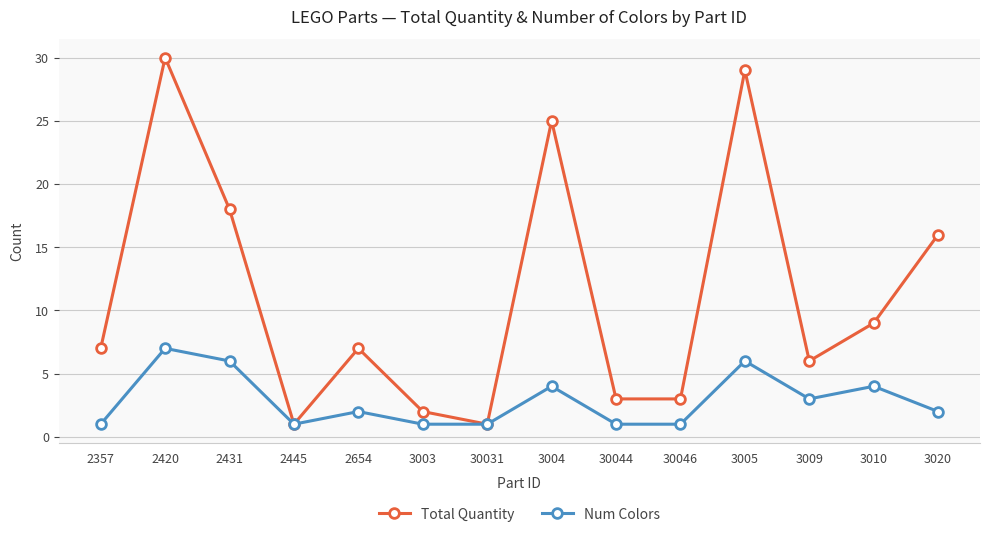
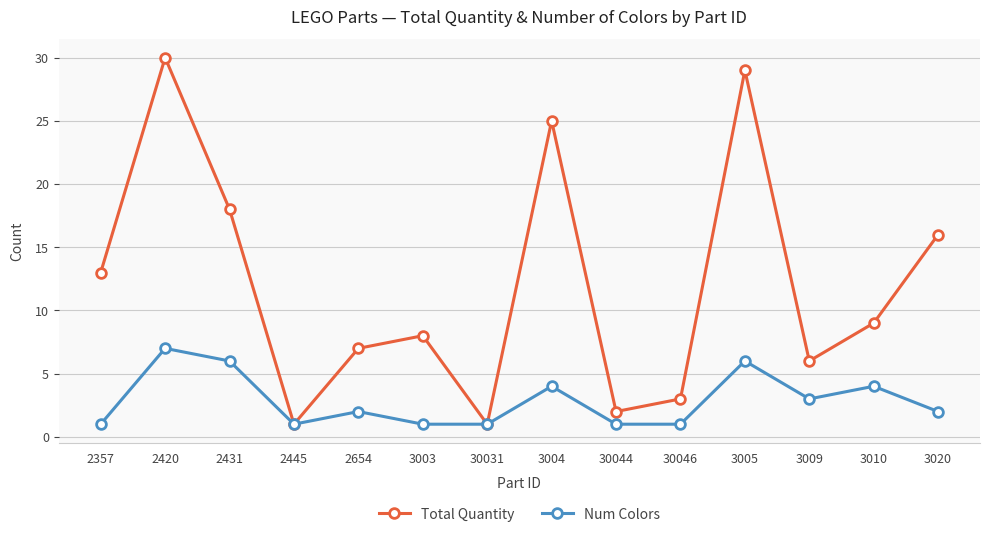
  {
    "Total Quantity": {
-     "2357": 7,
+     "2357": 13,
      "2420": 30,
      "2431": 18,
      "2654": 7,
-     "3003": 2,
+     "3003": 8,
      "3004": 25,
-     "30044": 3,
+     "30044": 2,
      "30046": 3,
      "3005": 29,
      "3009": 6,
      "3010": 9,
      "3020": 16
    },
    "Num Colors": {
      "2357": 1,
      "2420": 7,
      "2431": 6,
      "2654": 2,
      "3003": 1,
      "3004": 4,
      "30044": 1,
      "30046": 1,
      "3005": 6,
      "3009": 3,
      "3010": 4,
      "3020": 2
    }
  }
